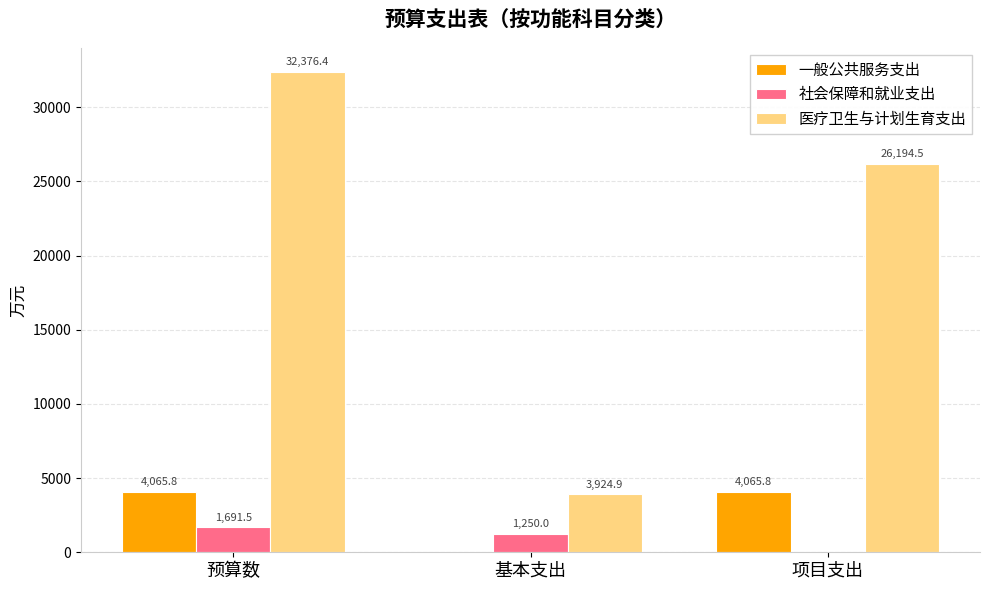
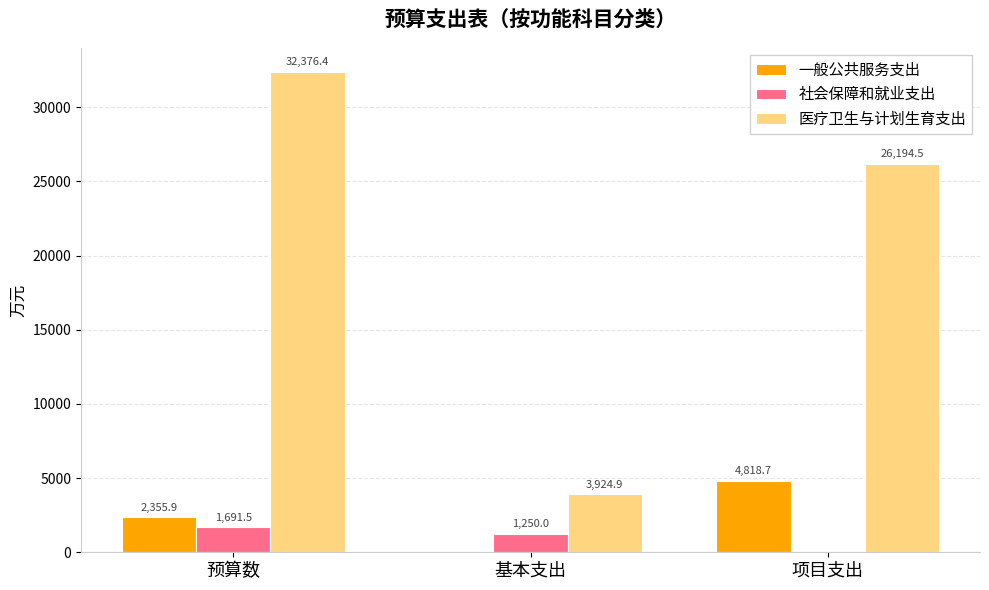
  {
    "一般公共服务支出": {
-     "预算数": "4,065.8",
-     "项目支出": "4,065.8"
+     "预算数": "2,355.9",
+     "项目支出": "4,818.7"
    },
    "社会保障和就业支出": {
      "预算数": "1,691.5",
      "基本支出": "1,250.0"
    },
    "医疗卫生与计划生育支出": {
      "预算数": "32,376.4",
      "基本支出": "3,924.9",
      "项目支出": "26,194.5"
    }
  }
